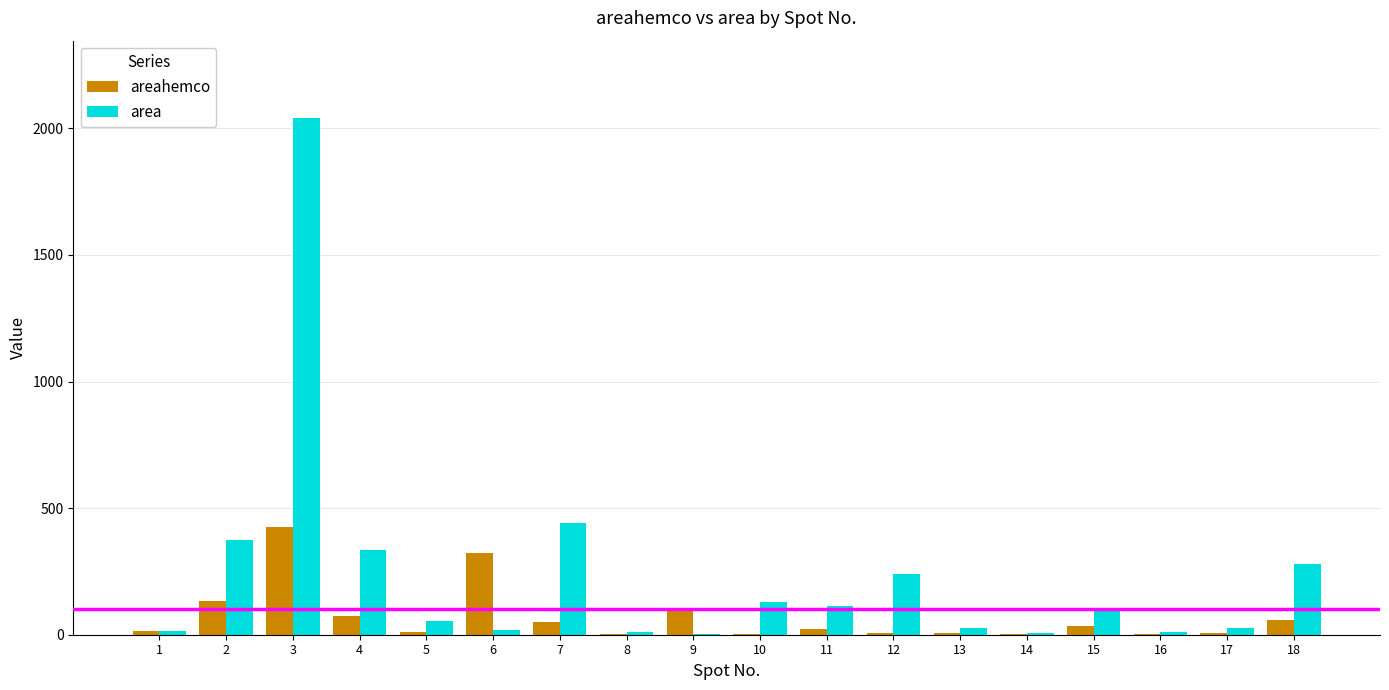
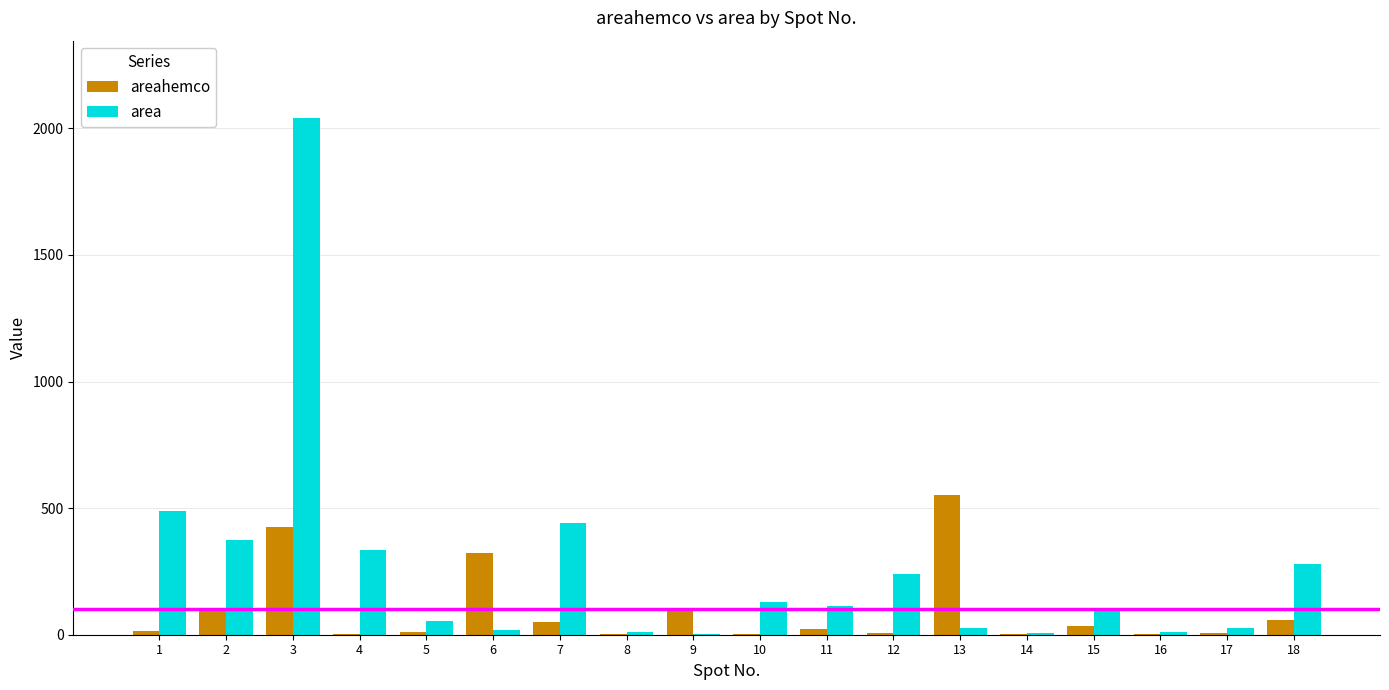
  {
    "areahemco": {
      "1": 10,
-     "2": 130,
+     "2": 100,
      "3": 430,
-     "4": 80,
+     "4": 0,
      "5": 10,
      "6": 320,
      "7": 50,
      "9": 100,
      "11": 20,
-     "13": 10,
+     "13": 550,
      "15": 30,
      "18": 60
    },
    "area": {
-     "1": 20,
+     "1": 490,
      "2": 380,
      "3": 2040,
      "4": 330,
      "5": 50,
      "6": 20,
      "7": 440,
      "8": 10,
      "10": 130,
      "11": 120,
      "12": 240,
      "13": 30,
      "15": 100,
      "16": 10,
      "17": 30,
      "18": 280
    }
  }
